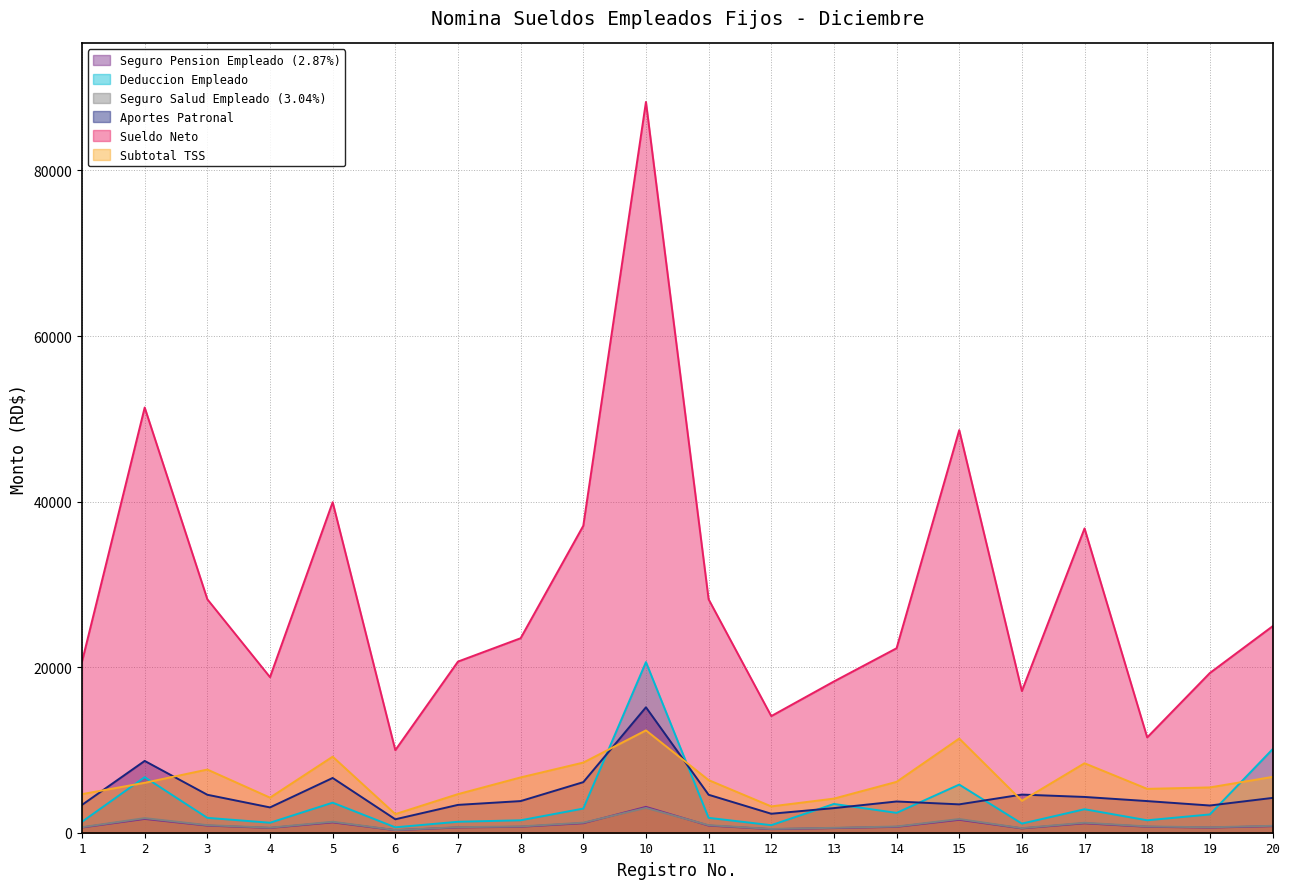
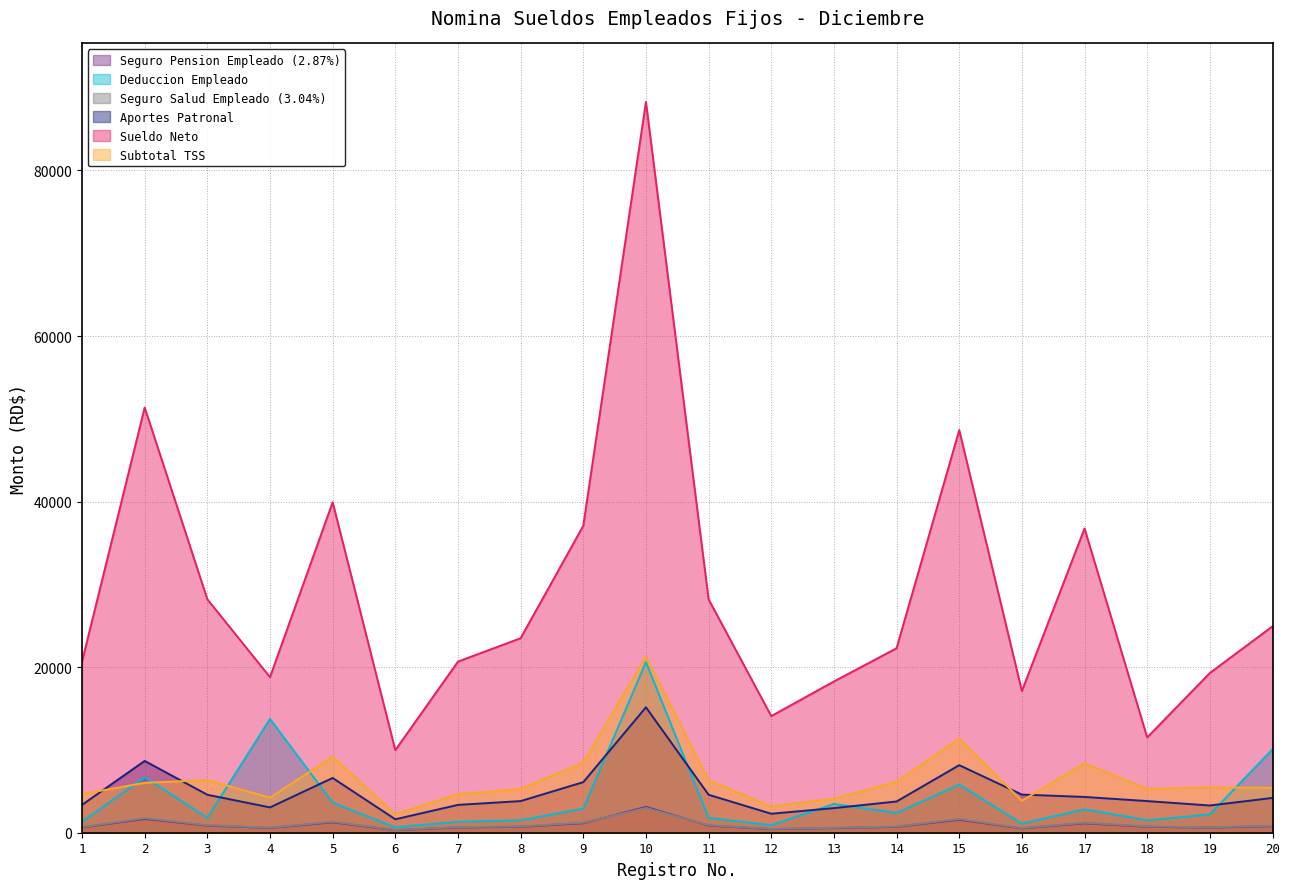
  {
    "Deduccion Empleado": {
      "1": 1000,
      "2": 7000,
      "3": 2000,
-     "4": 1000,
+     "4": 14000,
      "5": 4000,
      "6": 1000,
      "7": 1000,
      "8": 2000,
      "9": 3000,
      "10": 21000,
      "11": 2000,
      "12": 1000,
      "13": 3000,
      "14": 2000,
      "15": 6000,
      "16": 1000,
      "17": 3000,
      "18": 2000,
      "19": 2000,
      "20": 10000
    },
    "Aportes Patronal": {
      "1": 3000,
      "2": 9000,
      "3": 5000,
      "4": 3000,
      "5": 7000,
      "6": 2000,
      "7": 3000,
      "8": 4000,
      "9": 6000,
      "10": 15000,
      "11": 5000,
      "12": 2000,
      "13": 3000,
      "14": 4000,
-     "15": 3000,
+     "15": 8000,
      "16": 5000,
      "17": 4000,
      "18": 4000,
      "19": 3000,
      "20": 4000
    },
    "Sueldo Neto": {
      "1": 21000,
      "2": 51000,
      "3": 28000,
      "4": 19000,
      "5": 40000,
      "6": 10000,
      "7": 21000,
      "8": 23000,
      "9": 37000,
      "10": 88000,
      "11": 28000,
      "12": 14000,
      "13": 18000,
      "14": 22000,
      "15": 49000,
      "16": 17000,
      "17": 37000,
      "18": 12000,
      "19": 19000,
      "20": 25000
    },
    "Subtotal TSS": {
      "1": 5000,
      "2": 6000,
-     "3": 8000,
+     "3": 6000,
      "4": 4000,
      "5": 9000,
      "6": 2000,
      "7": 5000,
-     "8": 7000,
+     "8": 5000,
      "9": 8000,
-     "10": 12000,
+     "10": 21000,
      "11": 6000,
      "12": 3000,
      "13": 4000,
      "14": 6000,
      "15": 11000,
      "16": 4000,
      "17": 8000,
      "18": 5000,
      "19": 5000,
-     "20": 7000
+     "20": 5000
    }
  }
